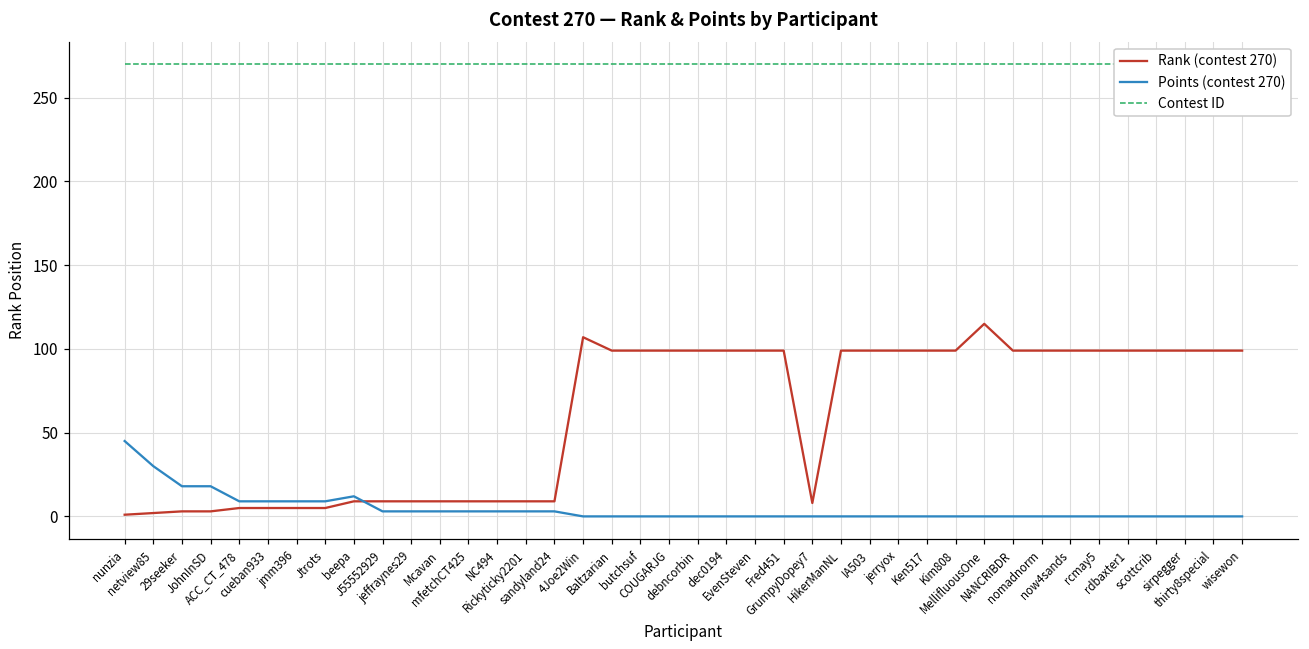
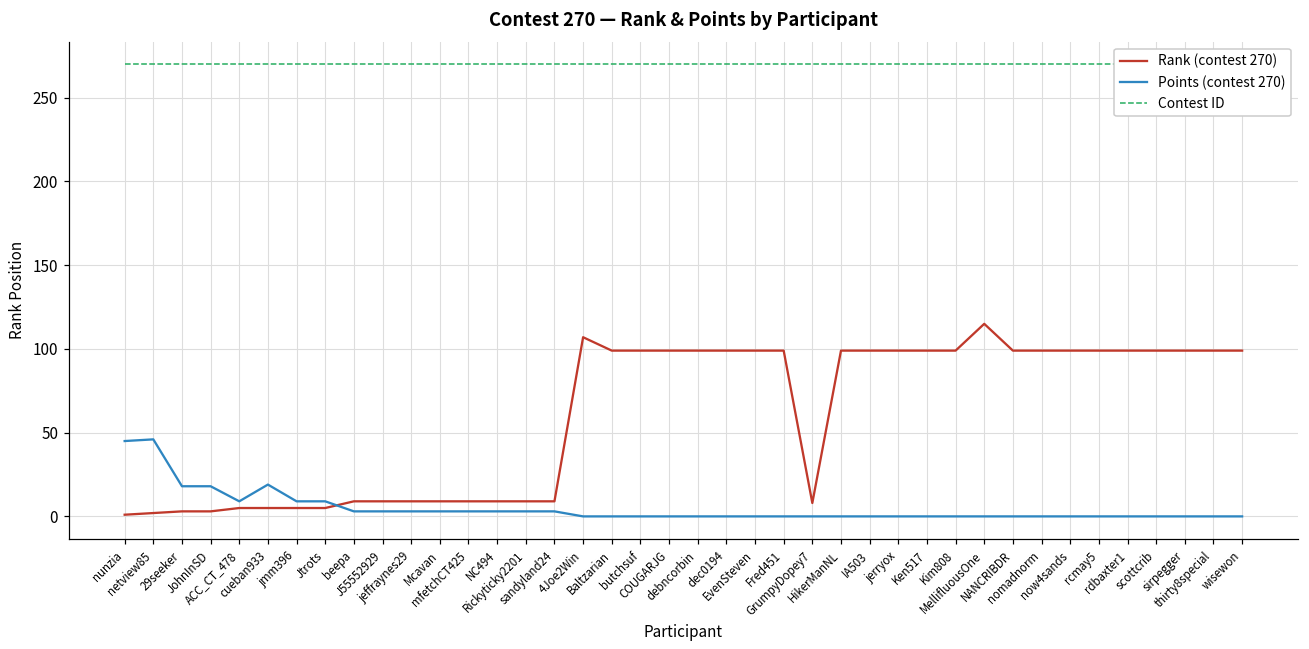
  {
    "Rank (contest 270)": {
      "nunzia": 1,
      "netview85": 2,
      "29seeker": 3,
      "JohnInSD": 3,
      "ACC_CT_478": 5,
      "cueban933": 5,
      "jmm396": 5,
      "Jtrots": 5,
      "beepa": 9,
      "J55552929": 9,
      "jeffraynes29": 9,
      "Mcavan": 9,
      "mfetchCT425": 9,
      "NC494": 9,
      "Rickyticky2201": 9,
      "sandyland24": 9,
      "4Joe2Win": 107,
      "Baltzarian": 99,
      "butchsuf": 99,
      "COUGARJG": 99,
      "debncorbin": 99,
      "dec0194": 99,
      "EvenSteven": 99,
      "Fred451": 99,
      "GrumpyDopey7": 8,
      "HikerManNL": 99,
      "IA503": 99,
      "jerryox": 99,
      "Ken517": 99,
      "Kim808": 99,
      "MellifluousOne": 115,
      "NANCRIBDR": 99,
      "nomadnorm": 99,
      "now4sands": 99,
      "rcmay5": 99,
      "rdbaxter1": 99,
      "scottcrib": 99,
      "sirpegger": 99,
      "thirty8special": 99,
      "wisewon": 99
    },
    "Points (contest 270)": {
      "nunzia": 45,
-     "netview85": 30,
+     "netview85": 46,
      "29seeker": 18,
      "JohnInSD": 18,
      "ACC_CT_478": 9,
-     "cueban933": 9,
+     "cueban933": 19,
      "jmm396": 9,
      "Jtrots": 9,
-     "beepa": 12,
+     "beepa": 3,
      "J55552929": 3,
      "jeffraynes29": 3,
      "Mcavan": 3,
      "mfetchCT425": 3,
      "NC494": 3,
      "Rickyticky2201": 3,
      "sandyland24": 3,
      "4Joe2Win": 0,
      "Baltzarian": 0,
      "butchsuf": 0,
      "COUGARJG": 0,
      "debncorbin": 0,
      "dec0194": 0,
      "EvenSteven": 0,
      "Fred451": 0,
      "GrumpyDopey7": 0,
      "HikerManNL": 0,
      "IA503": 0,
      "jerryox": 0,
      "Ken517": 0,
      "Kim808": 0,
      "MellifluousOne": 0,
      "NANCRIBDR": 0,
      "nomadnorm": 0,
      "now4sands": 0,
      "rcmay5": 0,
      "rdbaxter1": 0,
      "scottcrib": 0,
      "sirpegger": 0,
      "thirty8special": 0,
      "wisewon": 0
    },
    "Contest ID": {
      "nunzia": 270,
      "netview85": 270,
      "29seeker": 270,
      "JohnInSD": 270,
      "ACC_CT_478": 270,
      "cueban933": 270,
      "jmm396": 270,
      "Jtrots": 270,
      "beepa": 270,
      "J55552929": 270,
      "jeffraynes29": 270,
      "Mcavan": 270,
      "mfetchCT425": 270,
      "NC494": 270,
      "Rickyticky2201": 270,
      "sandyland24": 270,
      "4Joe2Win": 270,
      "Baltzarian": 270,
      "butchsuf": 270,
      "COUGARJG": 270,
      "debncorbin": 270,
      "dec0194": 270,
      "EvenSteven": 270,
      "Fred451": 270,
      "GrumpyDopey7": 270,
      "HikerManNL": 270,
      "IA503": 270,
      "jerryox": 270,
      "Ken517": 270,
      "Kim808": 270,
      "MellifluousOne": 270,
      "NANCRIBDR": 270,
      "nomadnorm": 270,
      "now4sands": 270,
      "rcmay5": 270
    }
  }
